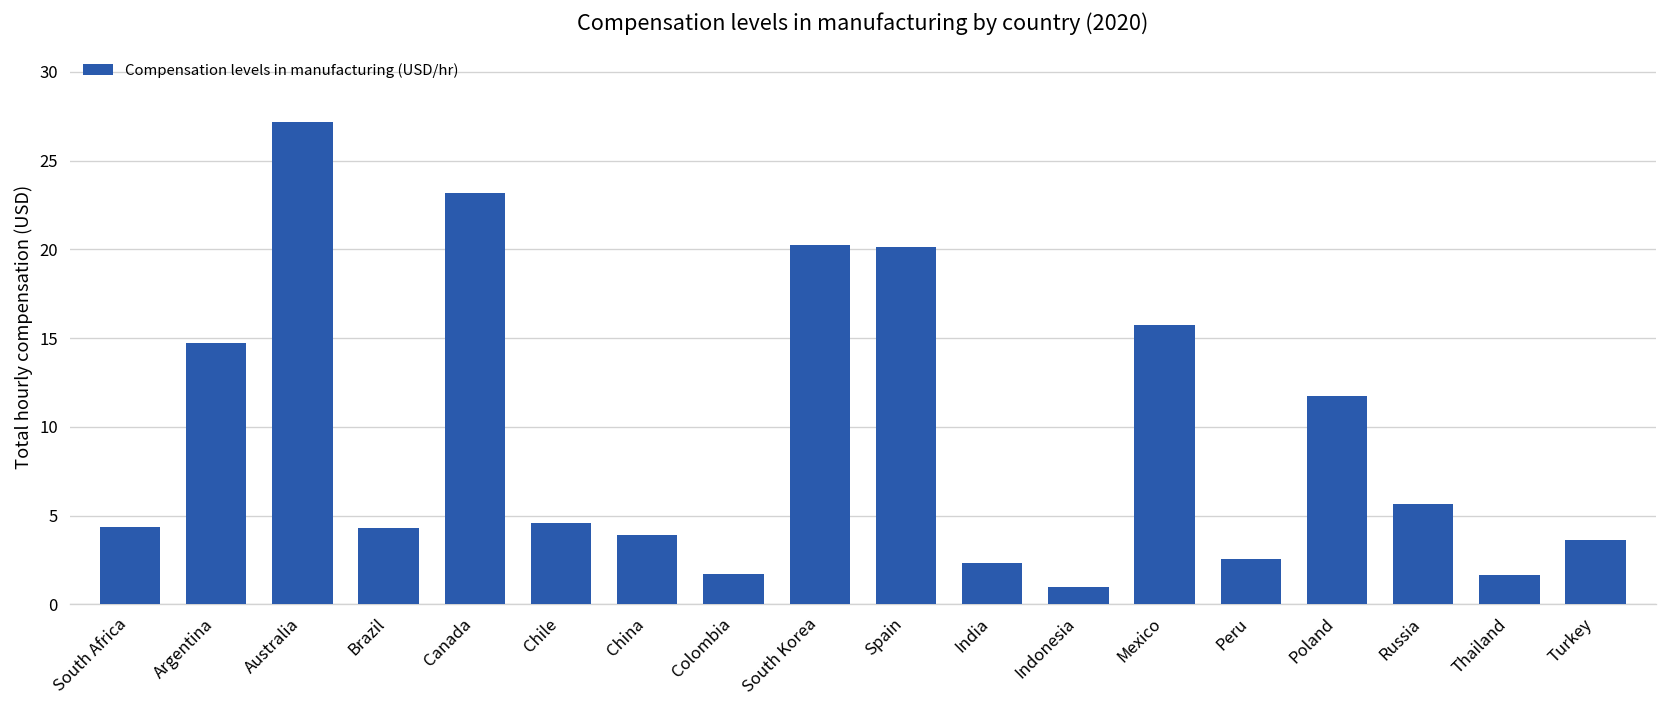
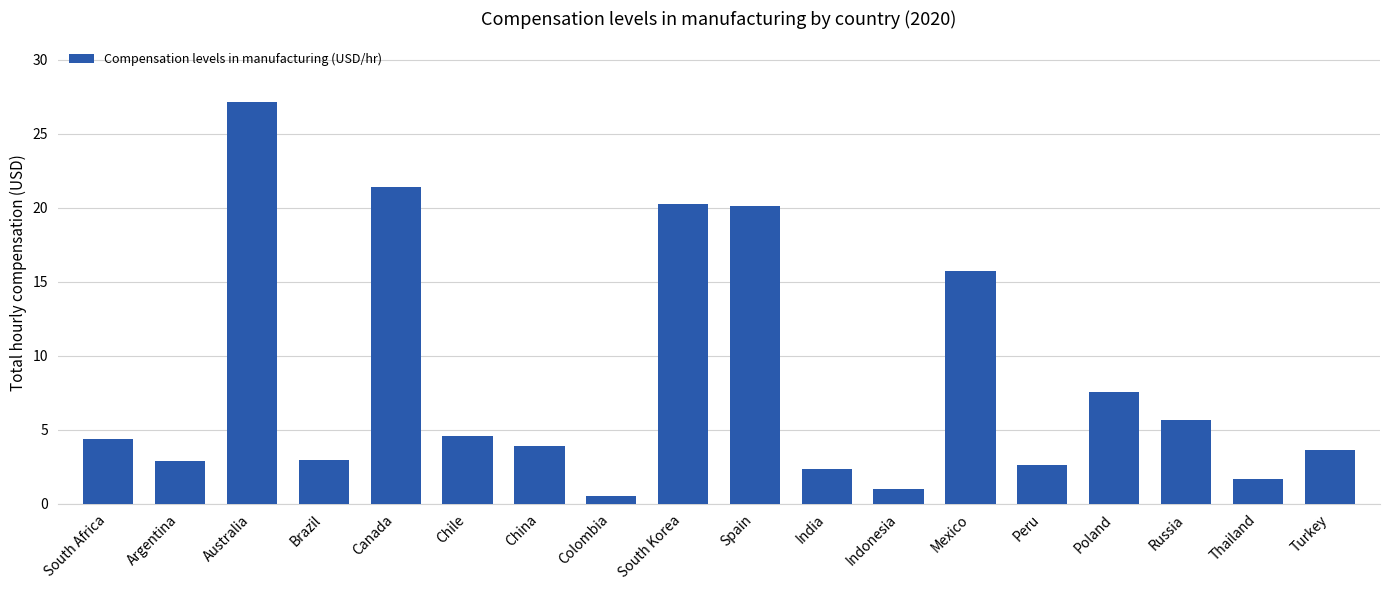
  {
    "South Africa": 4.4,
-   "Argentina": 14.7,
+   "Argentina": 2.9,
    "Australia": 27.2,
-   "Brazil": 4.3,
-   "Canada": 23.2,
+   "Brazil": 2.9,
+   "Canada": 21.4,
    "Chile": 4.6,
    "China": 3.9,
-   "Colombia": 1.7,
+   "Colombia": 0.5,
    "South Korea": 20.3,
    "Spain": 20.1,
    "India": 2.3,
    "Indonesia": 1.0,
    "Mexico": 15.7,
    "Peru": 2.6,
-   "Poland": 11.7,
+   "Poland": 7.5,
    "Russia": 5.7,
    "Thailand": 1.7,
    "Turkey": 3.6
  }
